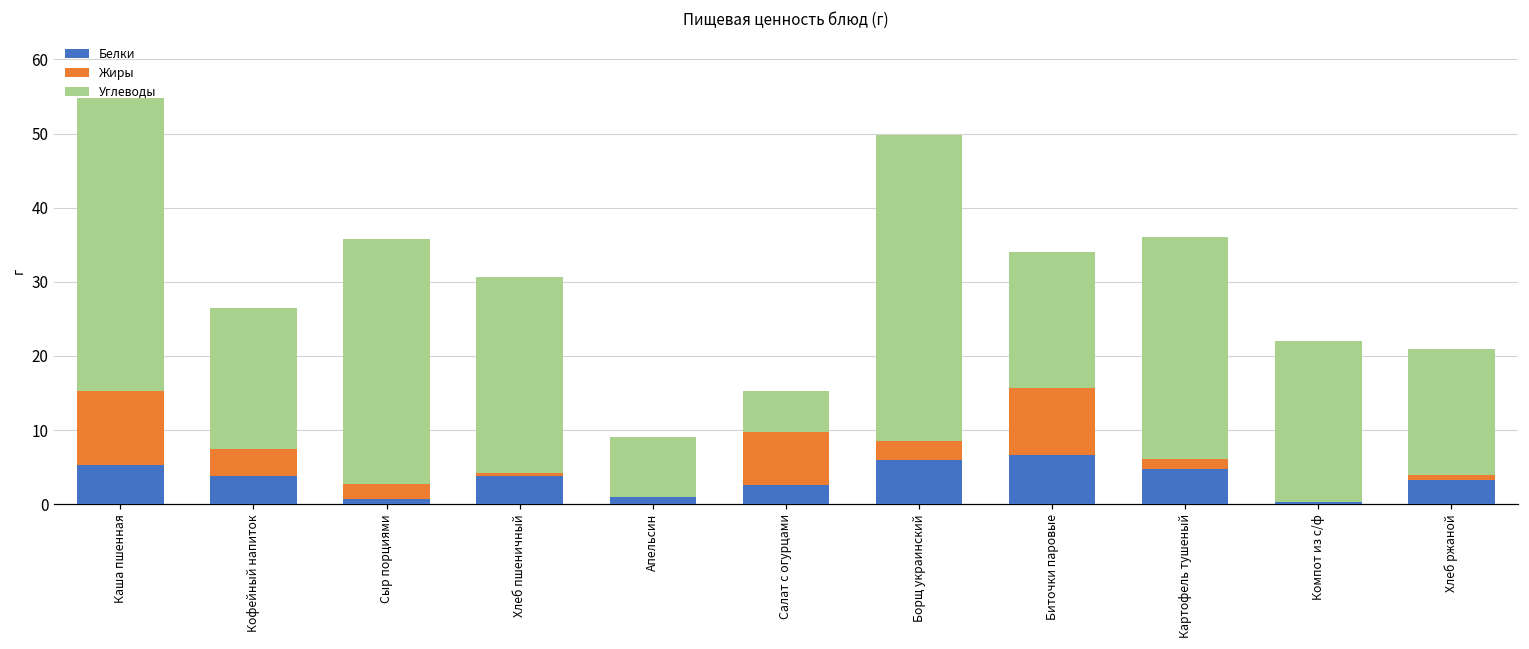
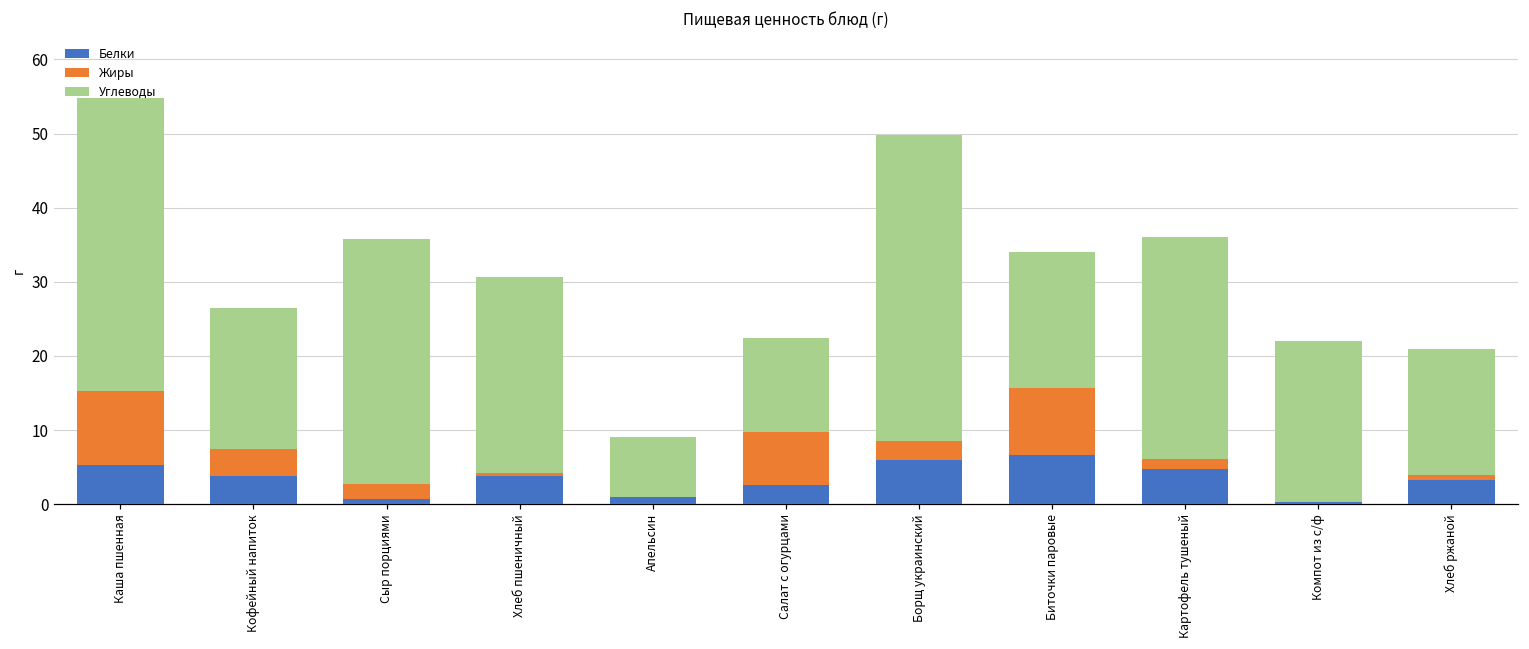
  {
    "Белки": {
      "Каша пшенная": 5,
      "Кофейный напиток": 4,
      "Сыр порциями": 1,
      "Хлеб пшеничный": 4,
      "Апельсин": 1,
      "Салат с огурцами": 3,
      "Борщ украинский": 6,
      "Биточки паровые": 7,
      "Картофель тушеный": 5,
      "Хлеб ржаной": 3
    },
    "Жиры": {
      "Каша пшенная": 10,
      "Кофейный напиток": 4,
      "Сыр порциями": 2,
      "Хлеб пшеничный": 0,
      "Апельсин": 0,
      "Салат с огурцами": 7,
      "Борщ украинский": 3,
      "Биточки паровые": 9,
      "Картофель тушеный": 1,
      "Компот из с/ф": 0,
      "Хлеб ржаной": 1
    },
    "Углеводы": {
      "Каша пшенная": 40,
      "Кофейный напиток": 19,
      "Сыр порциями": 33,
      "Хлеб пшеничный": 27,
      "Апельсин": 8,
-     "Салат с огурцами": 6,
+     "Салат с огурцами": 13,
      "Борщ украинский": 41,
      "Биточки паровые": 18,
      "Картофель тушеный": 30,
      "Компот из с/ф": 22,
      "Хлеб ржаной": 17
    }
  }
